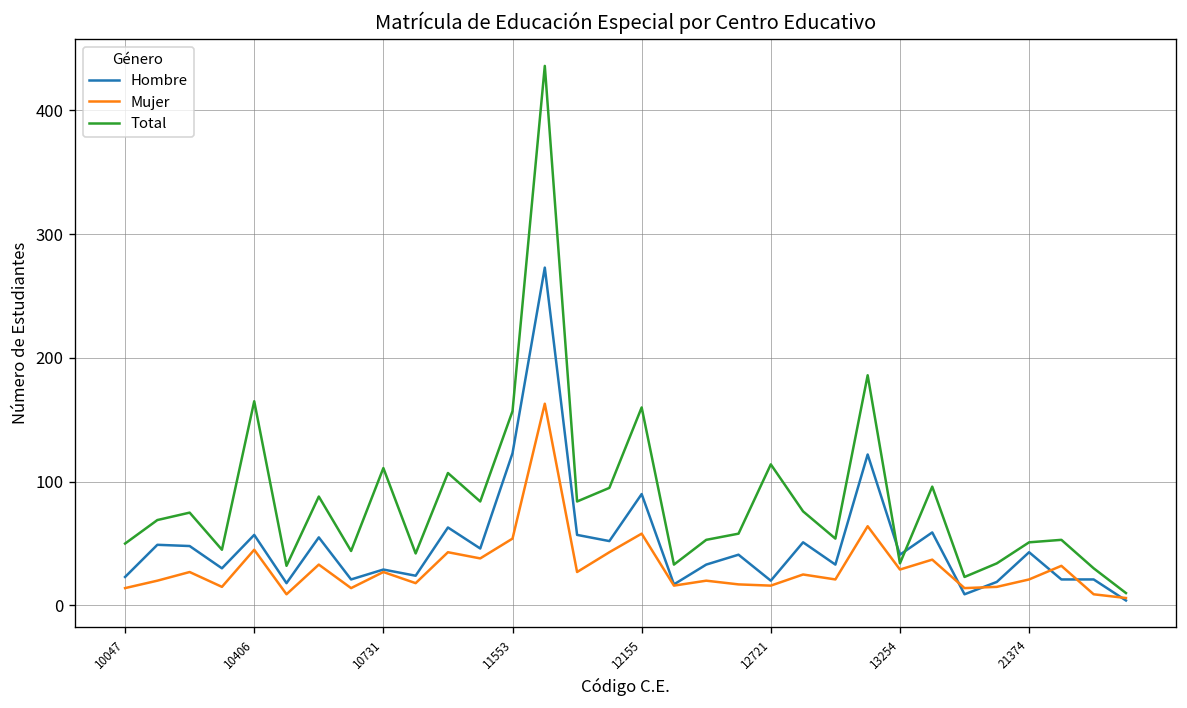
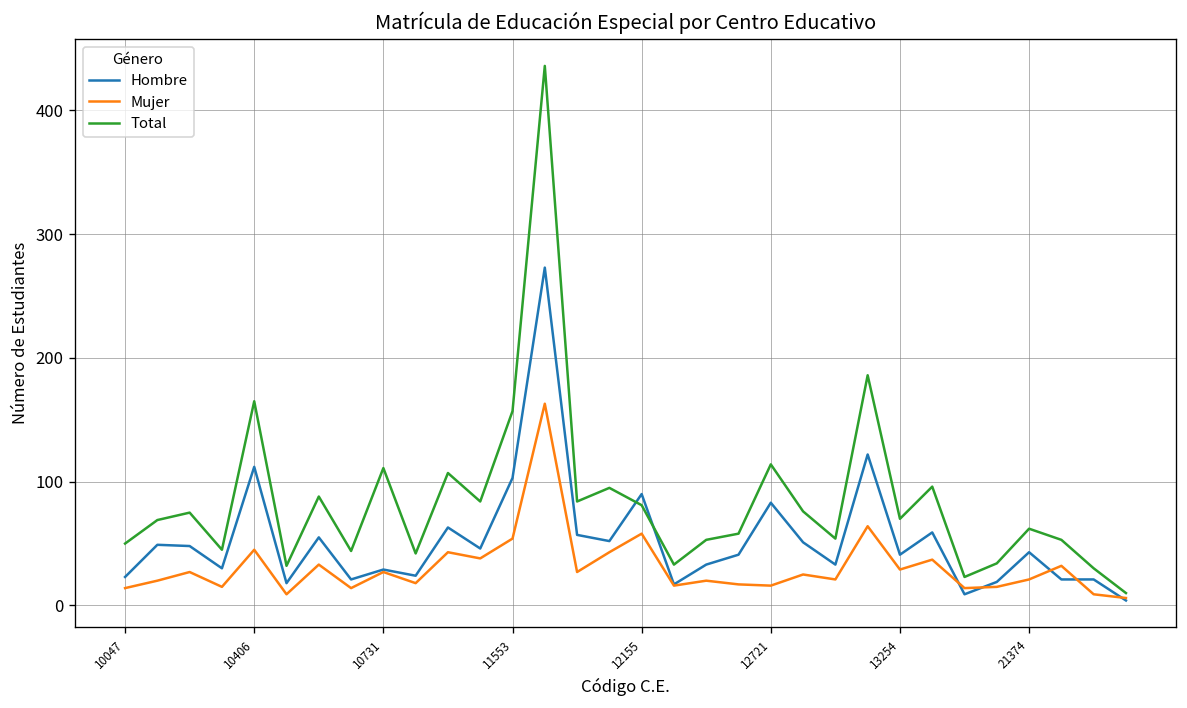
  {
    "Hombre": {
      "10047": 23,
-     "10406": 57,
-     "11553": 123,
+     "10406": 112,
+     "11553": 103,
      "12155": 90,
-     "12721": 20,
+     "12721": 83,
      "13254": 41,
      "21374": 43
    },
    "Mujer": {
      "10047": 14,
      "10406": 45,
      "11553": 54,
      "12155": 58,
      "12721": 16,
      "13254": 29,
      "21374": 21
    },
    "Total": {
      "10047": 50,
      "10406": 165,
      "10731": 111,
      "11553": 157,
-     "12155": 160,
+     "12155": 81,
      "12721": 114,
-     "13254": 34,
-     "21374": 51
+     "13254": 70,
+     "21374": 62
    }
  }
